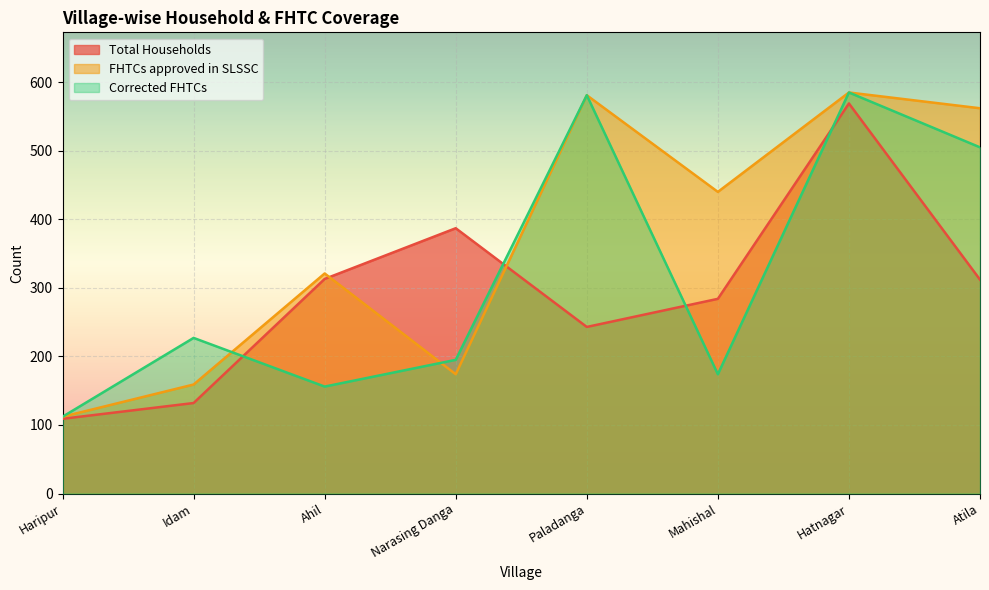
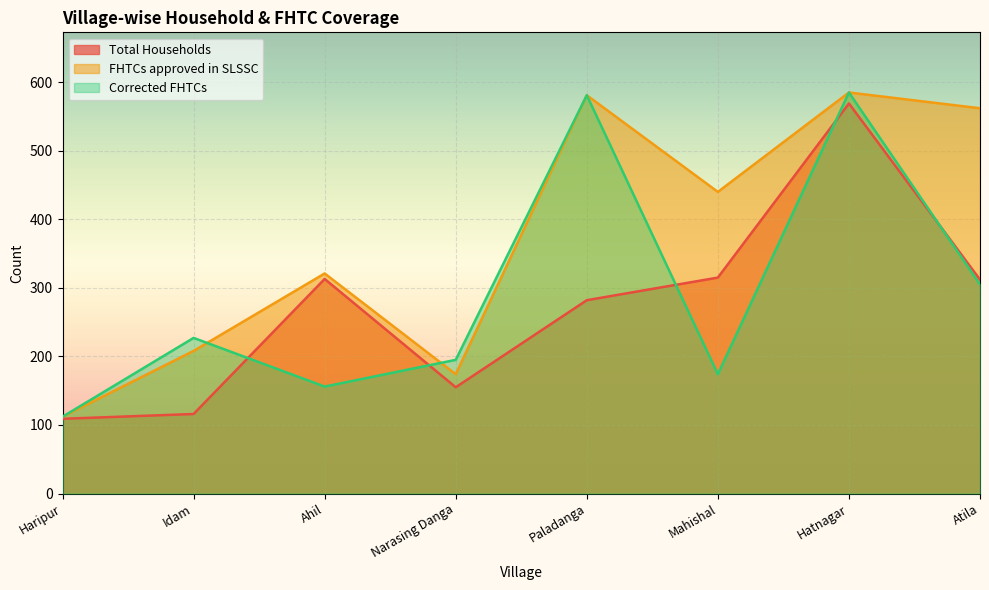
  {
    "Total Households": {
-     "Idam": 130,
+     "Idam": 120,
      "Ahil": 310,
-     "Narasing Danga": 390,
-     "Paladanga": 240,
-     "Mahishal": 280,
+     "Narasing Danga": 160,
+     "Paladanga": 280,
+     "Mahishal": 320,
      "Hatnagar": 570,
      "Atila": 310
    },
    "FHTCs approved in SLSSC": {
-     "Idam": 160,
+     "Idam": 210,
      "Ahil": 320,
      "Narasing Danga": 170,
      "Mahishal": 440,
      "Atila": 560
    },
    "Corrected FHTCs": {
      "Idam": 230,
      "Ahil": 160,
      "Narasing Danga": 200,
      "Mahishal": 170,
-     "Atila": 510
+     "Atila": 310
    }
  }
